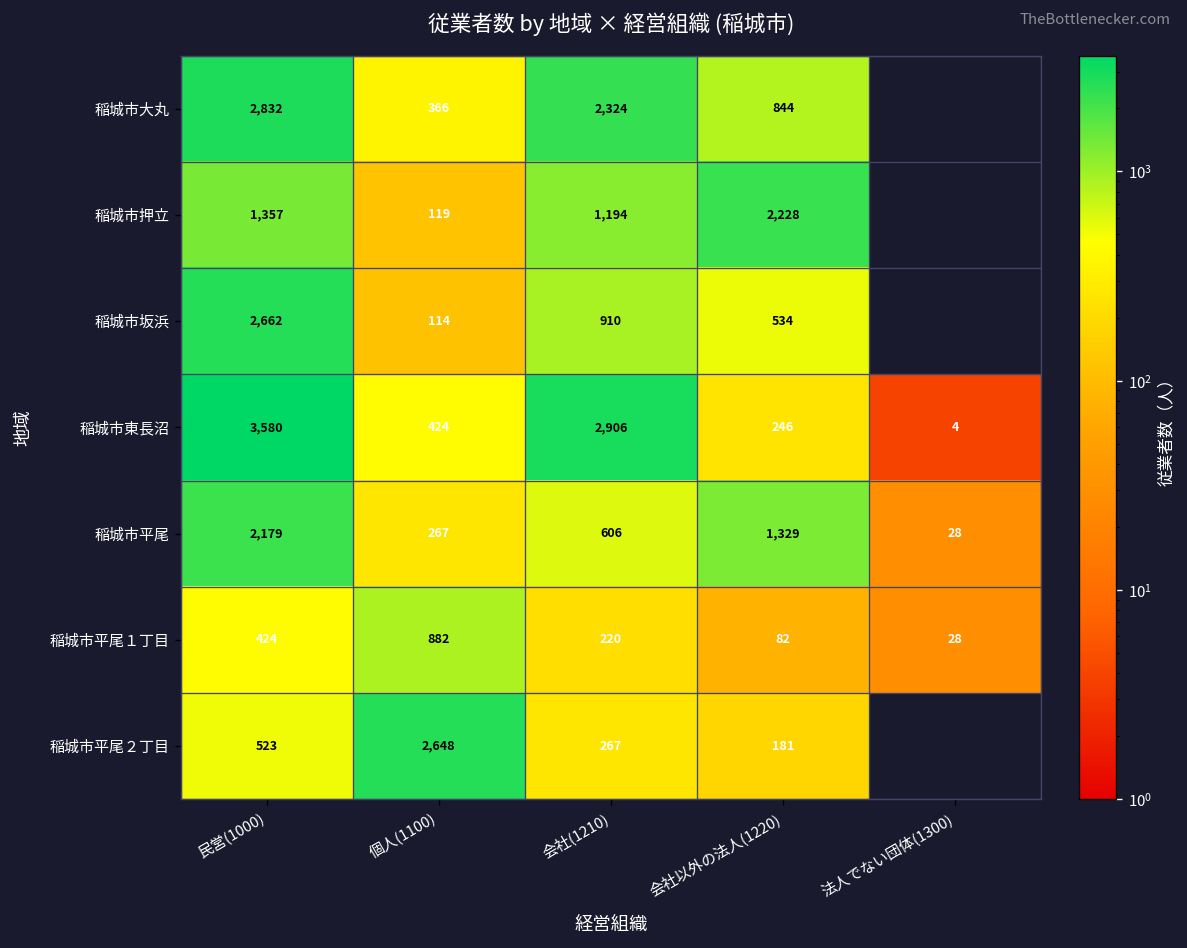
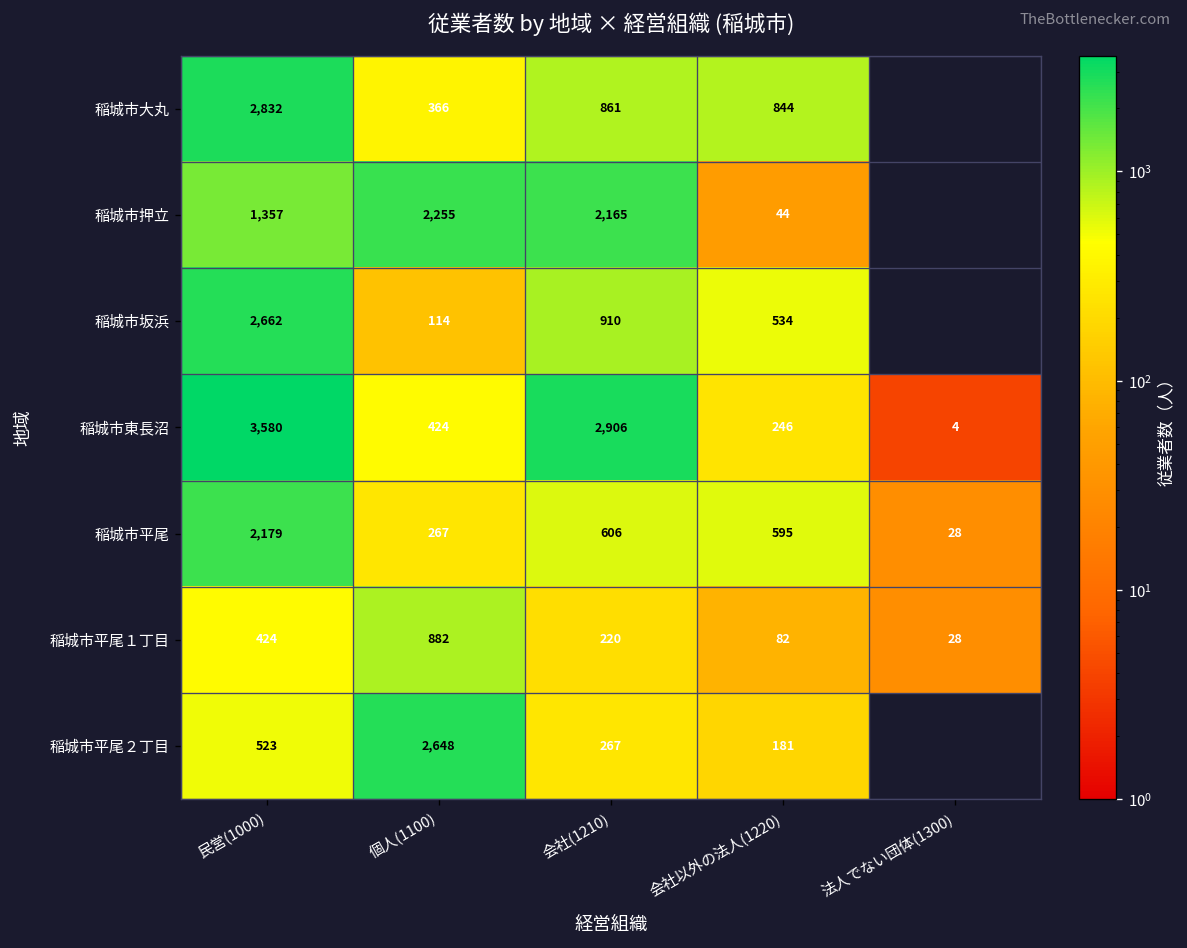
  {
    "稲城市大丸": {
      "民営(1000)": "2,832",
      "個人(1100)": "366",
-     "会社(1210)": "2,324",
+     "会社(1210)": "861",
      "会社以外の法人(1220)": "844"
    },
    "稲城市押立": {
      "民営(1000)": "1,357",
-     "個人(1100)": "119",
-     "会社(1210)": "1,194",
-     "会社以外の法人(1220)": "2,228"
+     "個人(1100)": "2,255",
+     "会社(1210)": "2,165",
+     "会社以外の法人(1220)": "44"
    },
    "稲城市坂浜": {
      "民営(1000)": "2,662",
      "個人(1100)": "114",
      "会社(1210)": "910",
      "会社以外の法人(1220)": "534"
    },
    "稲城市東長沼": {
      "民営(1000)": "3,580",
      "個人(1100)": "424",
      "会社(1210)": "2,906",
      "会社以外の法人(1220)": "246",
      "法人でない団体(1300)": "4"
    },
    "稲城市平尾": {
      "民営(1000)": "2,179",
      "個人(1100)": "267",
      "会社(1210)": "606",
-     "会社以外の法人(1220)": "1,329",
+     "会社以外の法人(1220)": "595",
      "法人でない団体(1300)": "28"
    },
    "稲城市平尾１丁目": {
      "民営(1000)": "424",
      "個人(1100)": "882",
      "会社(1210)": "220",
      "会社以外の法人(1220)": "82",
      "法人でない団体(1300)": "28"
    },
    "稲城市平尾２丁目": {
      "民営(1000)": "523",
      "個人(1100)": "2,648",
      "会社(1210)": "267",
      "会社以外の法人(1220)": "181"
    }
  }
